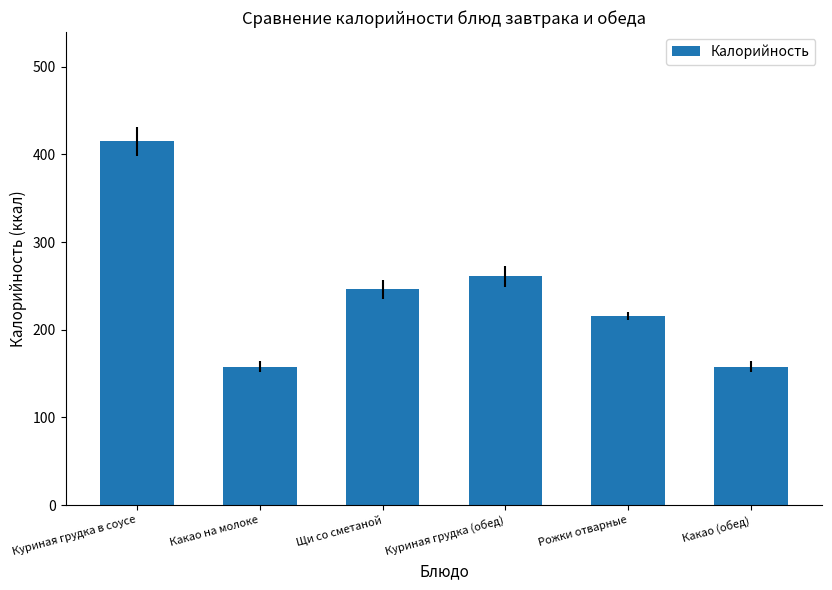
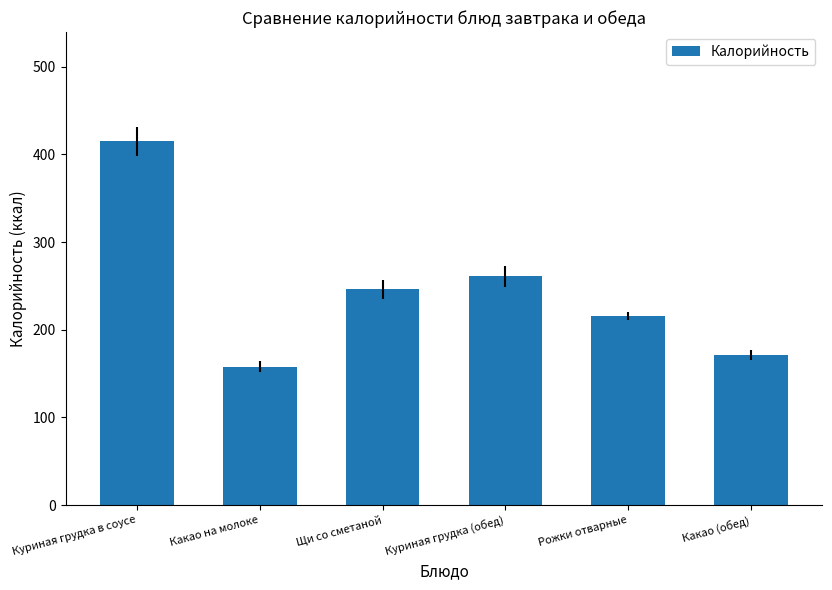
  {
    "Куриная грудка в соусе": 420,
    "Какао на молоке": 160,
    "Щи со сметаной": 250,
    "Куриная грудка (обед)": 260,
    "Рожки отварные": 220,
-   "Какао (обед)": 160
+   "Какао (обед)": 170
  }
